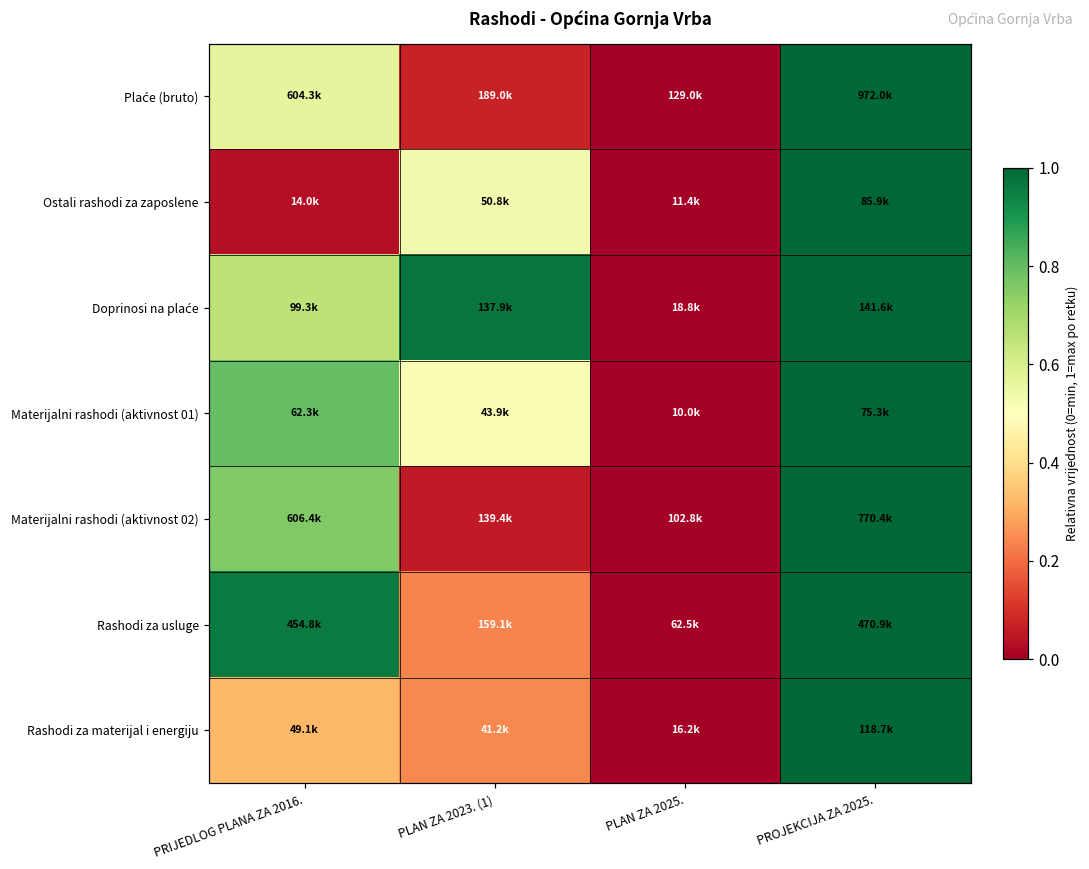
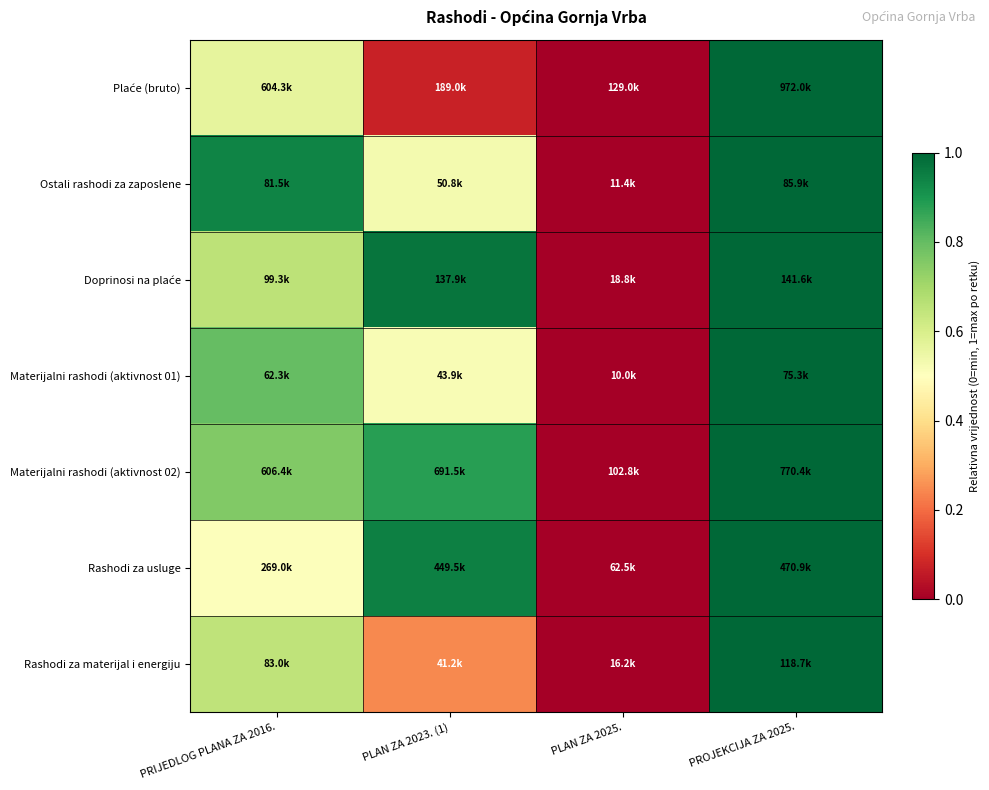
  {
    "Plaće (bruto)": {
      "PRIJEDLOG PLANA ZA 2016.": "604.3k",
      "PLAN ZA 2023. (1)": "189.0k",
      "PLAN ZA 2025.": "129.0k",
      "PROJEKCIJA ZA 2025.": "972.0k"
    },
    "Ostali rashodi za zaposlene": {
-     "PRIJEDLOG PLANA ZA 2016.": "14.0k",
+     "PRIJEDLOG PLANA ZA 2016.": "81.5k",
      "PLAN ZA 2023. (1)": "50.8k",
      "PLAN ZA 2025.": "11.4k",
      "PROJEKCIJA ZA 2025.": "85.9k"
    },
    "Doprinosi na plaće": {
      "PRIJEDLOG PLANA ZA 2016.": "99.3k",
      "PLAN ZA 2023. (1)": "137.9k",
      "PLAN ZA 2025.": "18.8k",
      "PROJEKCIJA ZA 2025.": "141.6k"
    },
    "Materijalni rashodi (aktivnost 01)": {
      "PRIJEDLOG PLANA ZA 2016.": "62.3k",
      "PLAN ZA 2023. (1)": "43.9k",
      "PLAN ZA 2025.": "10.0k",
      "PROJEKCIJA ZA 2025.": "75.3k"
    },
    "Materijalni rashodi (aktivnost 02)": {
      "PRIJEDLOG PLANA ZA 2016.": "606.4k",
-     "PLAN ZA 2023. (1)": "139.4k",
+     "PLAN ZA 2023. (1)": "691.5k",
      "PLAN ZA 2025.": "102.8k",
      "PROJEKCIJA ZA 2025.": "770.4k"
    },
    "Rashodi za usluge": {
-     "PRIJEDLOG PLANA ZA 2016.": "454.8k",
-     "PLAN ZA 2023. (1)": "159.1k",
+     "PRIJEDLOG PLANA ZA 2016.": "269.0k",
+     "PLAN ZA 2023. (1)": "449.5k",
      "PLAN ZA 2025.": "62.5k",
      "PROJEKCIJA ZA 2025.": "470.9k"
    },
    "Rashodi za materijal i energiju": {
-     "PRIJEDLOG PLANA ZA 2016.": "49.1k",
+     "PRIJEDLOG PLANA ZA 2016.": "83.0k",
      "PLAN ZA 2023. (1)": "41.2k",
      "PLAN ZA 2025.": "16.2k",
      "PROJEKCIJA ZA 2025.": "118.7k"
    }
  }
